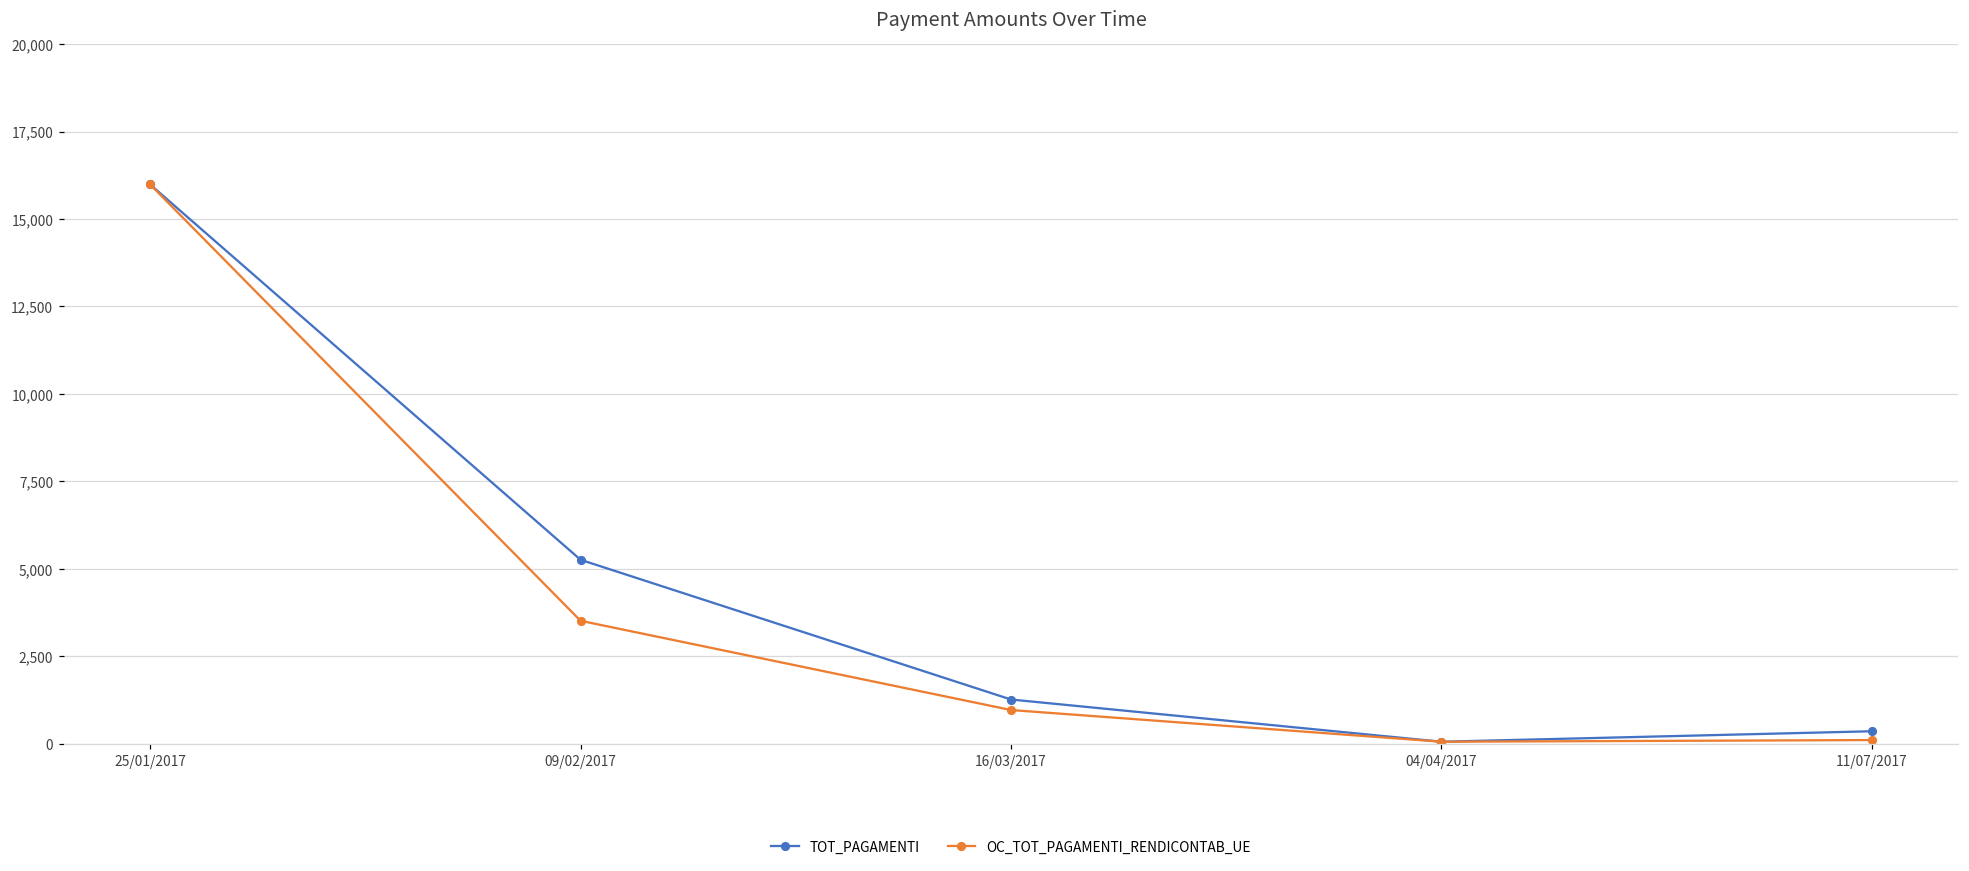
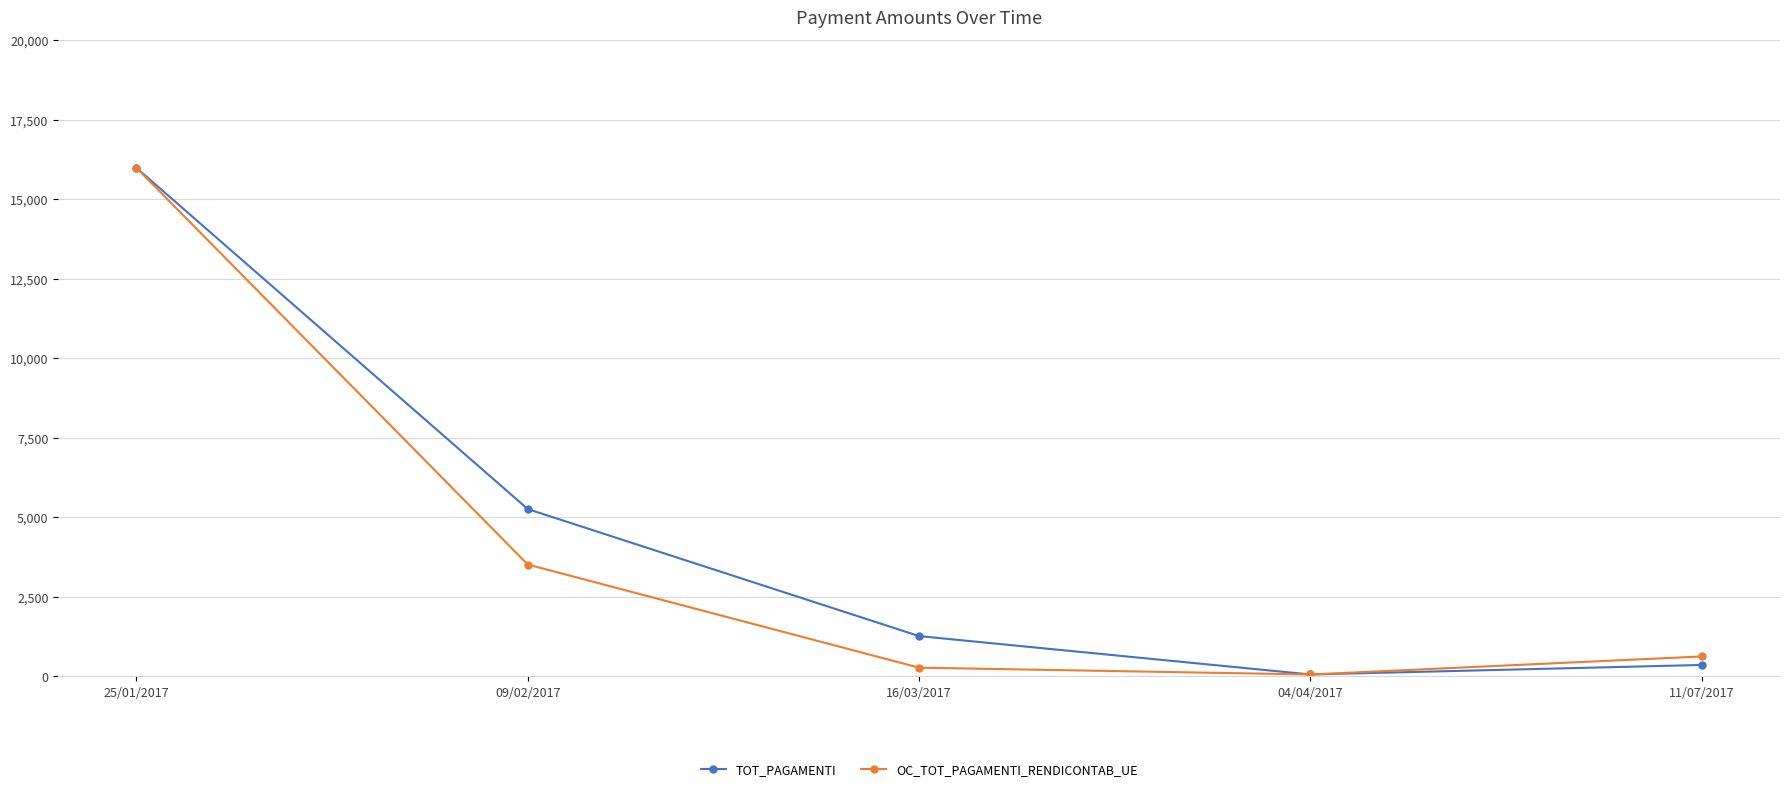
  {
    "TOT_PAGAMENTI": {
      "09/02/2017": "5,300",
      "16/03/2017": "1,300",
      "11/07/2017": "400"
    },
    "OC_TOT_PAGAMENTI_RENDICONTAB_UE": {
      "09/02/2017": "3,500",
-     "16/03/2017": "1,000",
-     "11/07/2017": "100"
+     "16/03/2017": "300",
+     "11/07/2017": "600"
    }
  }
